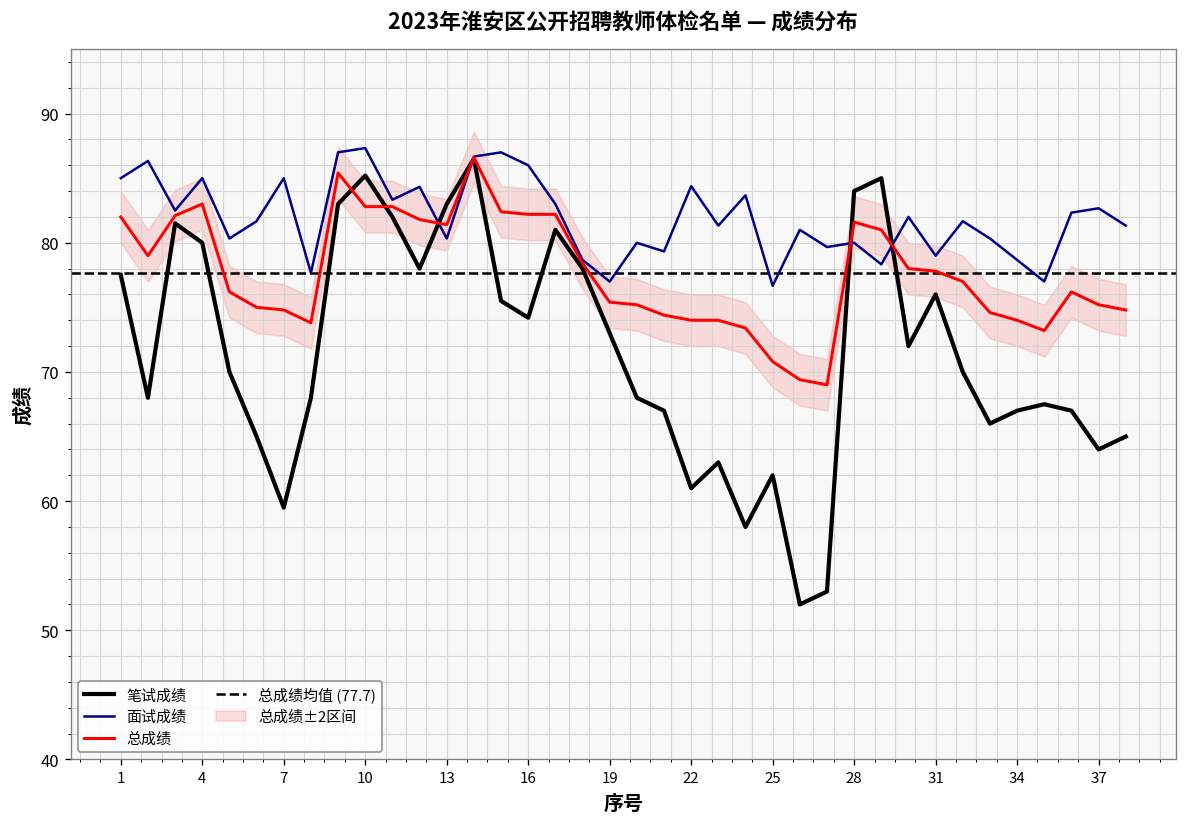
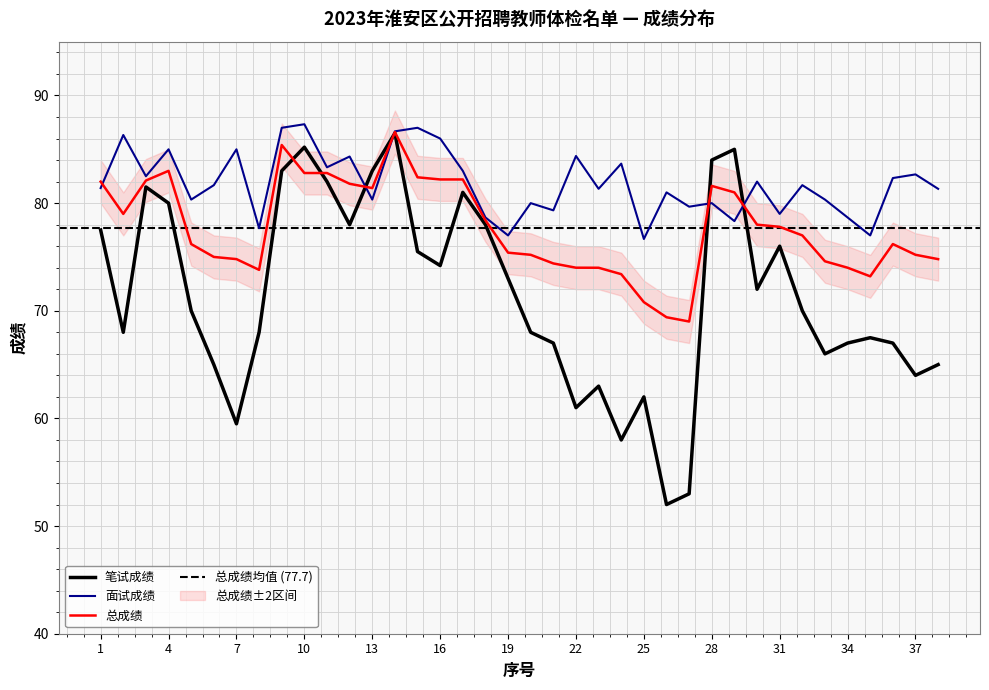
  {
    "笔试成绩": {
      "1": 77.5,
      "4": 80.0,
      "7": 59.5,
      "10": 85.2,
      "13": 83.0,
      "16": 74.2,
      "19": 73.0,
      "22": 61.0,
      "25": 62.0,
      "28": 84.0,
      "31": 76.0,
      "34": 67.0,
      "37": 64.0
    },
    "面试成绩": {
-     "1": 85.0,
+     "1": 81.4,
      "7": 85.0,
      "10": 87.3,
      "13": 80.3,
      "16": 86.0,
      "19": 77.0,
      "22": 84.4,
      "25": 76.7,
      "28": 80.0,
      "31": 79.0,
      "34": 78.7,
      "37": 82.7
    }
  }
